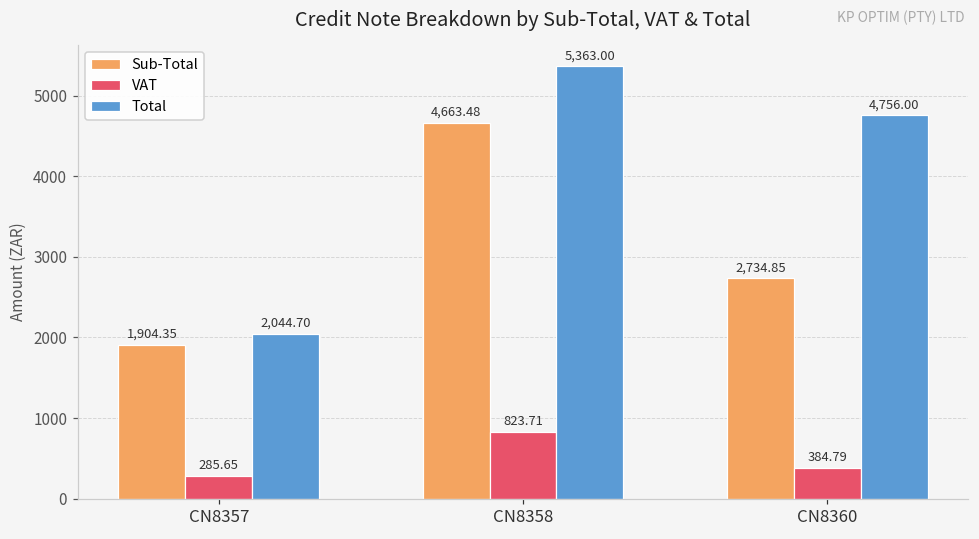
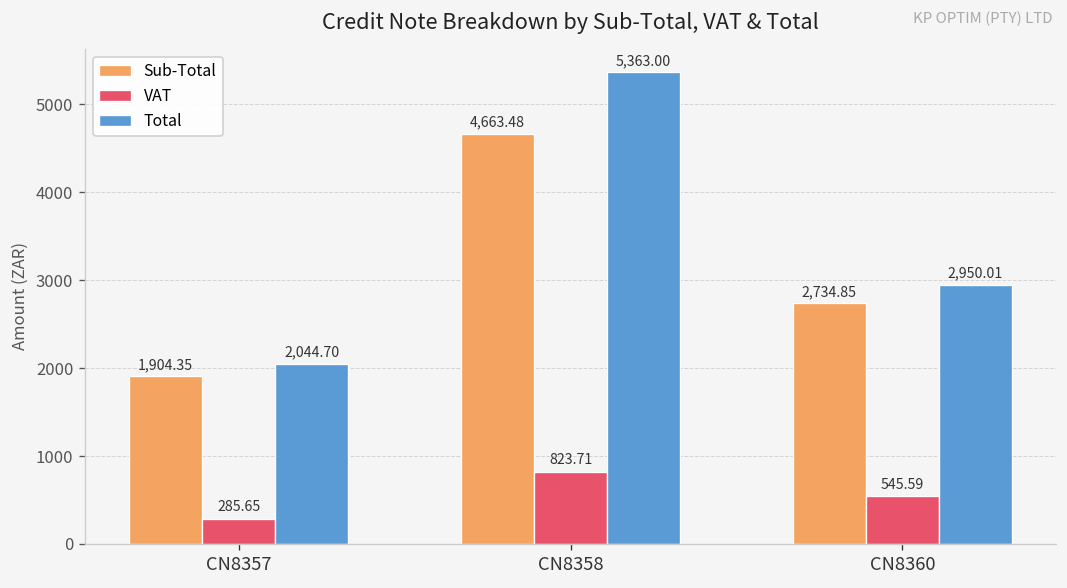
  {
    "Sub-Total": {
      "CN8357": "1,904.35",
      "CN8358": "4,663.48",
      "CN8360": "2,734.85"
    },
    "VAT": {
      "CN8357": "285.65",
      "CN8358": "823.71",
-     "CN8360": "384.79"
+     "CN8360": "545.59"
    },
    "Total": {
      "CN8357": "2,044.70",
      "CN8358": "5,363.00",
-     "CN8360": "4,756.00"
+     "CN8360": "2,950.01"
    }
  }
